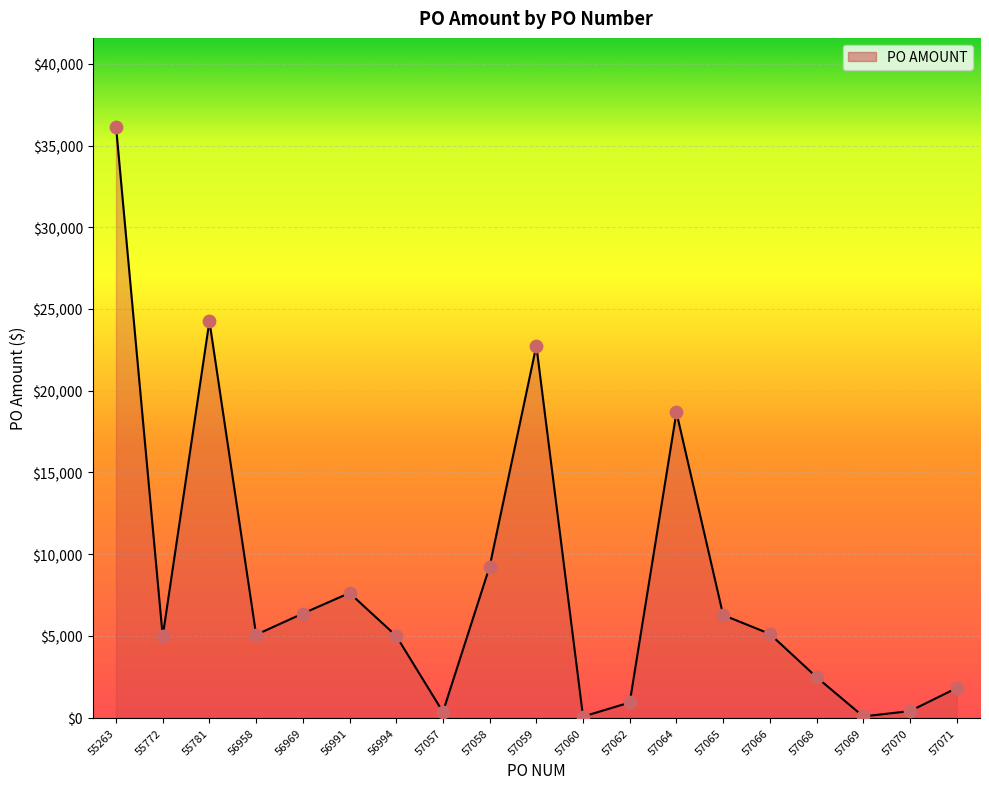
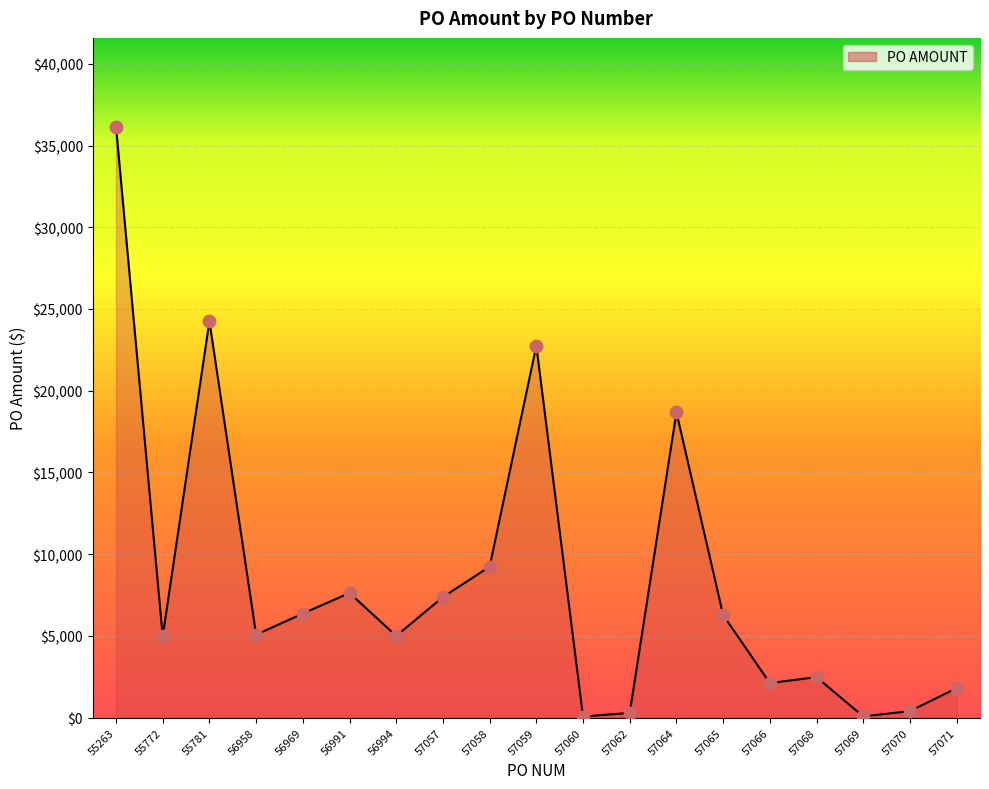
  {
    "55263": "$36,200",
    "55772": "$5,000",
    "55781": "$24,300",
    "56958": "$5,100",
    "56969": "$6,400",
    "56991": "$7,600",
    "56994": "$5,000",
-   "57057": "$400",
+   "57057": "$7,400",
    "57058": "$9,200",
    "57059": "$22,800",
    "57060": "$100",
-   "57062": "$900",
+   "57062": "$300",
    "57064": "$18,700",
    "57065": "$6,300",
-   "57066": "$5,100",
+   "57066": "$2,100",
    "57068": "$2,500",
    "57069": "$100",
    "57070": "$400",
    "57071": "$1,800"
  }
